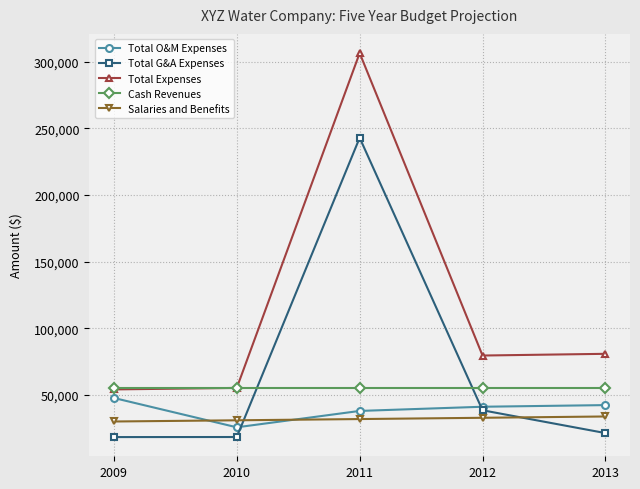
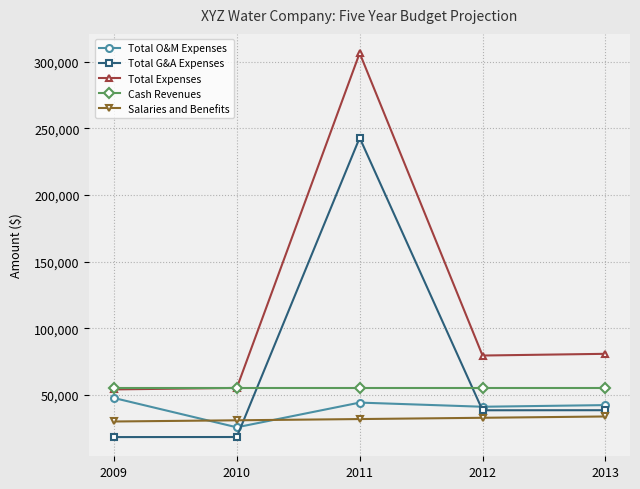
  {
    "Total O&M Expenses": {
      "2009": "48,000",
      "2010": "26,000",
-     "2011": "38,000",
+     "2011": "44,000",
      "2012": "41,000",
      "2013": "42,000"
    },
    "Total G&A Expenses": {
      "2009": "18,000",
      "2010": "18,000",
      "2011": "243,000",
      "2012": "38,000",
-     "2013": "21,000"
+     "2013": "38,000"
    },
    "Cash Revenues": {
      "2011": "55,000",
      "2012": "55,000",
      "2013": "55,000"
    }
  }
